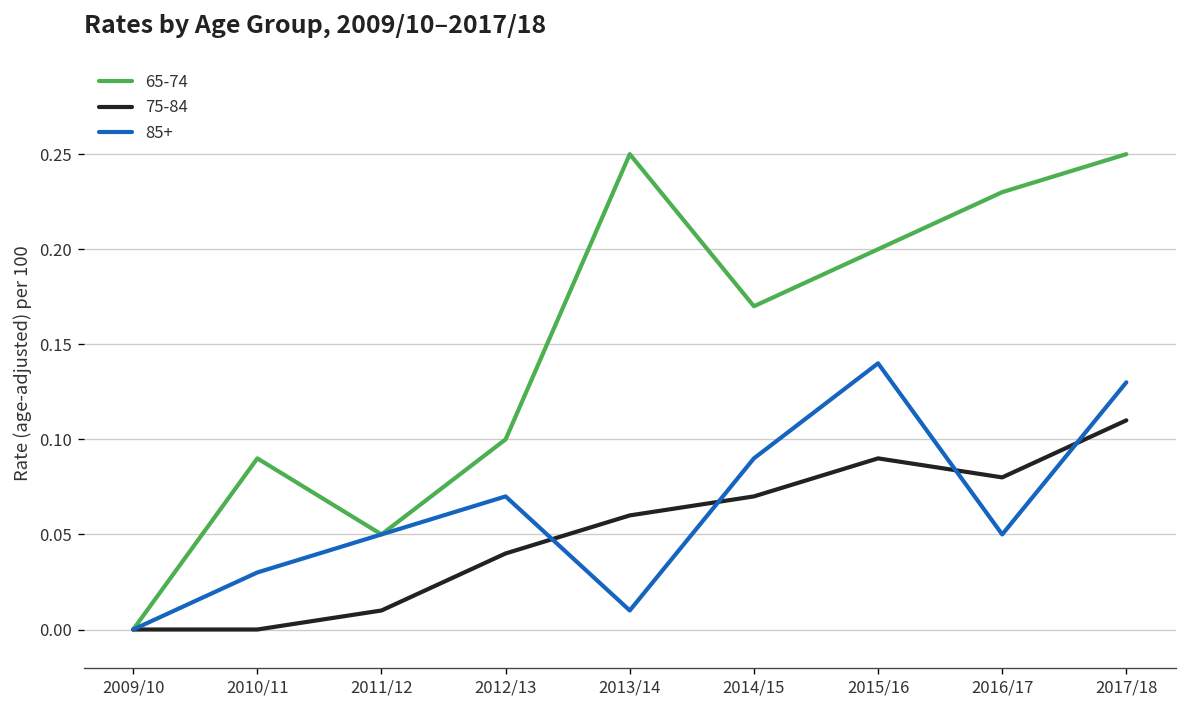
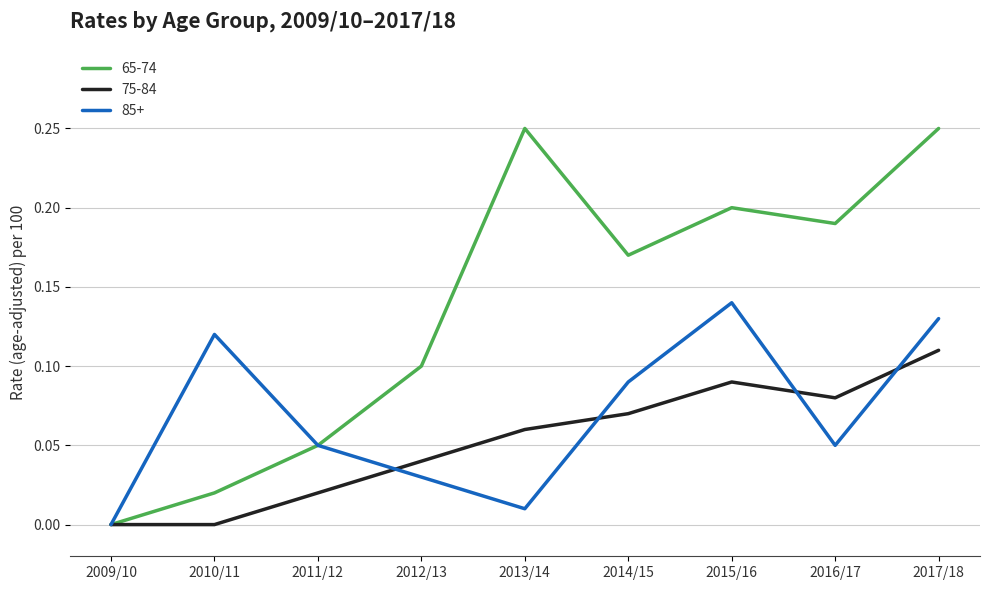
  {
    "65-74": {
-     "2010/11": 0.09,
+     "2010/11": 0.02,
      "2012/13": 0.10,
      "2013/14": 0.25,
      "2014/15": 0.17,
      "2015/16": 0.20,
-     "2016/17": 0.23,
+     "2016/17": 0.19,
      "2017/18": 0.25
    },
    "75-84": {
      "2010/11": 0.00,
-     "2011/12": 0.01,
+     "2011/12": 0.02,
      "2012/13": 0.04,
      "2013/14": 0.06,
      "2014/15": 0.07,
      "2015/16": 0.09,
      "2016/17": 0.08,
      "2017/18": 0.11
    },
    "85+": {
-     "2010/11": 0.03,
-     "2012/13": 0.07,
+     "2010/11": 0.12,
+     "2012/13": 0.03,
      "2013/14": 0.01,
      "2014/15": 0.09,
      "2015/16": 0.14,
      "2016/17": 0.05,
      "2017/18": 0.13
    }
  }
